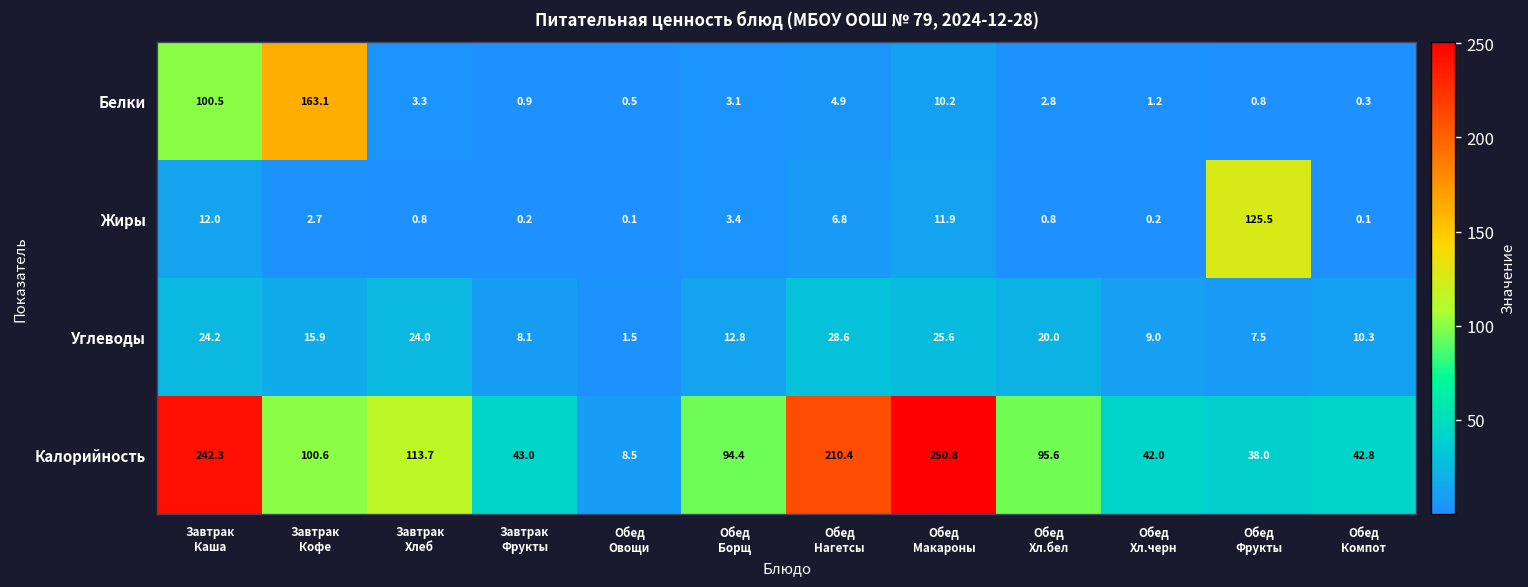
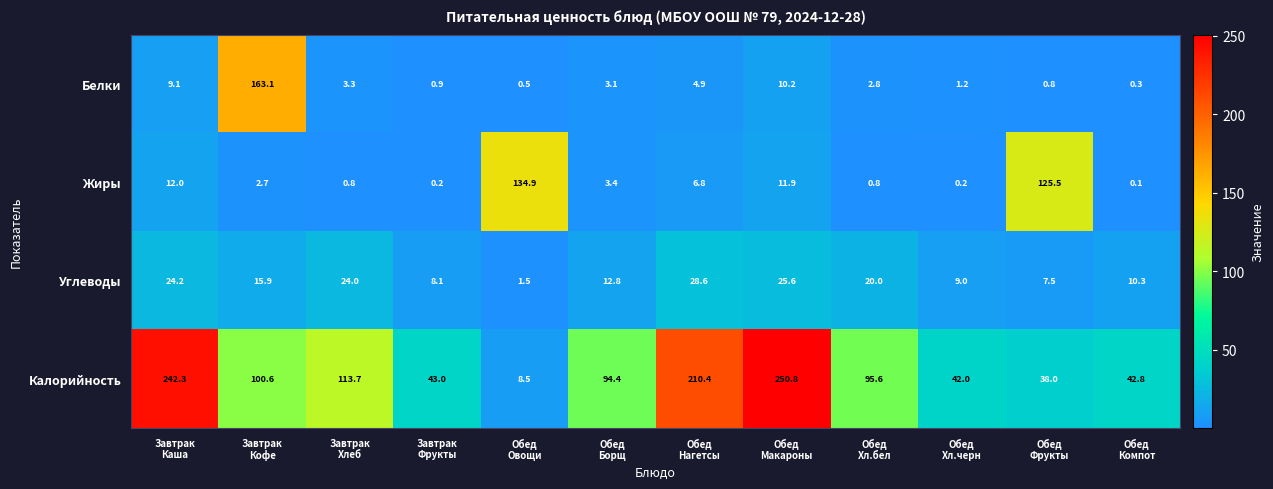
  {
    "Белки": {
-     "Завтрак Каша": 100.5,
+     "Завтрак Каша": 9.1,
      "Завтрак Кофе": 163.1,
      "Завтрак Хлеб": 3.3,
      "Завтрак Фрукты": 0.9,
      "Обед Овощи": 0.5,
      "Обед Борщ": 3.1,
      "Обед Нагетсы": 4.9,
      "Обед Макароны": 10.2,
      "Обед Хл.бел": 2.8,
      "Обед Хл.черн": 1.2,
      "Обед Фрукты": 0.8,
      "Обед Компот": 0.3
    },
    "Жиры": {
      "Завтрак Каша": 12.0,
      "Завтрак Кофе": 2.7,
      "Завтрак Хлеб": 0.8,
      "Завтрак Фрукты": 0.2,
-     "Обед Овощи": 0.1,
+     "Обед Овощи": 134.9,
      "Обед Борщ": 3.4,
      "Обед Нагетсы": 6.8,
      "Обед Макароны": 11.9,
      "Обед Хл.бел": 0.8,
      "Обед Хл.черн": 0.2,
      "Обед Фрукты": 125.5,
      "Обед Компот": 0.1
    },
    "Углеводы": {
      "Завтрак Каша": 24.2,
      "Завтрак Кофе": 15.9,
      "Завтрак Хлеб": 24.0,
      "Завтрак Фрукты": 8.1,
      "Обед Овощи": 1.5,
      "Обед Борщ": 12.8,
      "Обед Нагетсы": 28.6,
      "Обед Макароны": 25.6,
      "Обед Хл.бел": 20.0,
      "Обед Хл.черн": 9.0,
      "Обед Фрукты": 7.5,
      "Обед Компот": 10.3
    },
    "Калорийность": {
      "Завтрак Каша": 242.3,
      "Завтрак Кофе": 100.6,
      "Завтрак Хлеб": 113.7,
      "Завтрак Фрукты": 43.0,
      "Обед Овощи": 8.5,
      "Обед Борщ": 94.4,
      "Обед Нагетсы": 210.4,
      "Обед Макароны": 250.8,
      "Обед Хл.бел": 95.6,
      "Обед Хл.черн": 42.0,
      "Обед Фрукты": 38.0,
      "Обед Компот": 42.8
    }
  }
